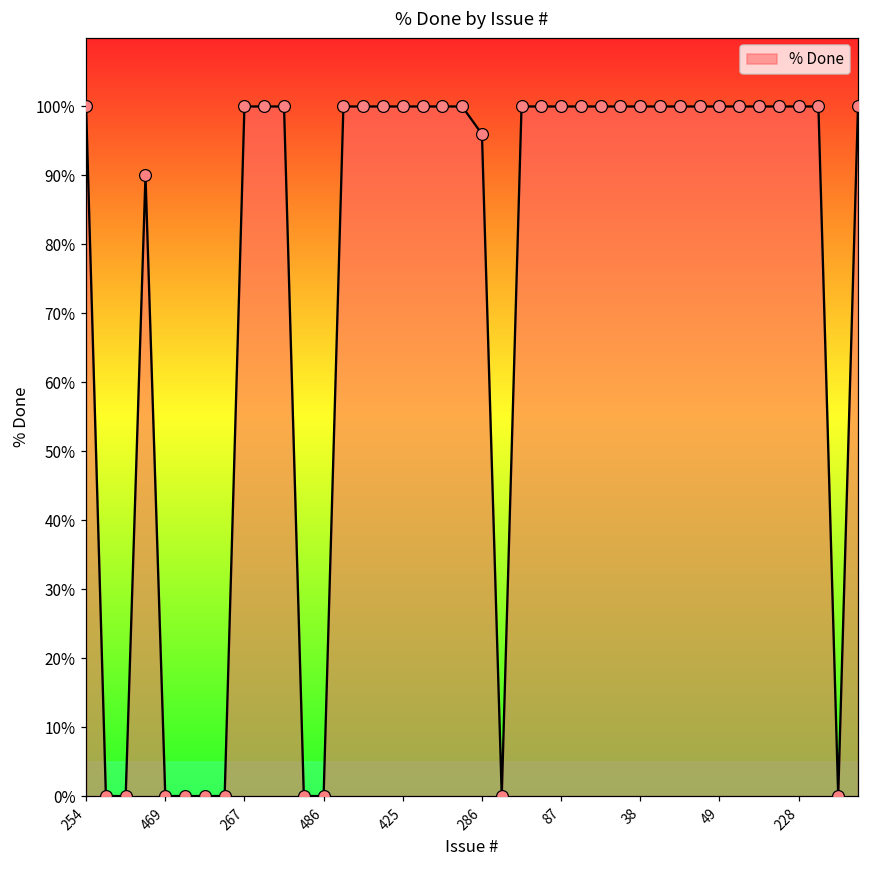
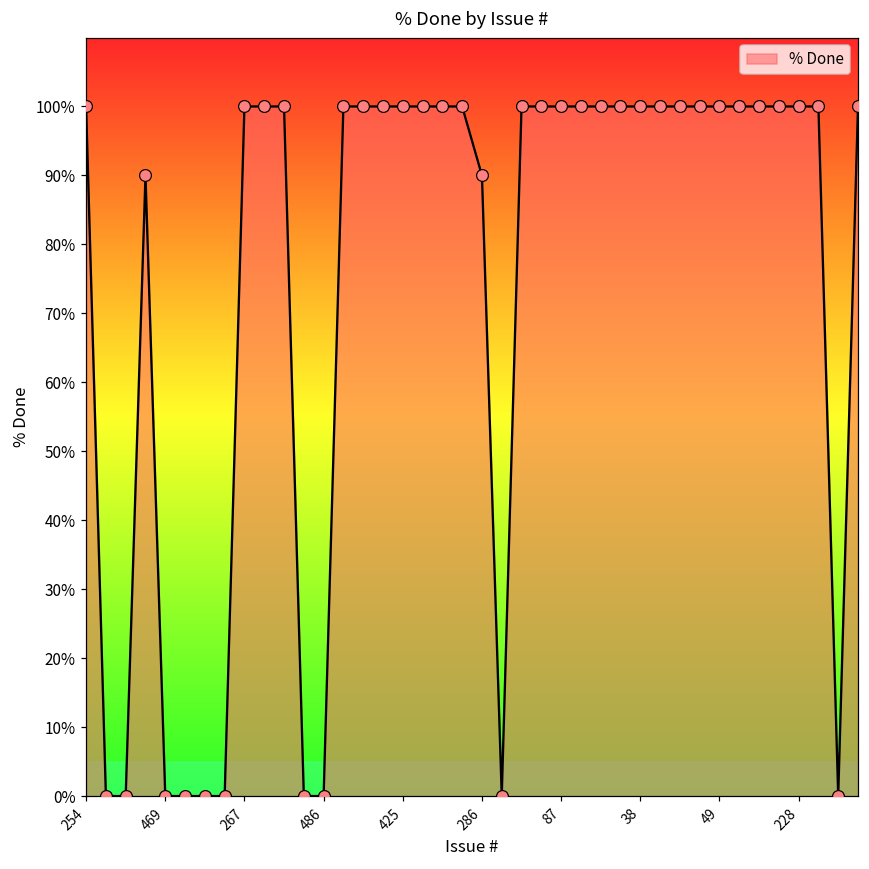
  {
    "254": "100%",
    "267": "100%",
    "425": "100%",
-   "286": "96%",
+   "286": "90%",
    "87": "100%",
    "49": "100%",
    "228": "100%"
  }
